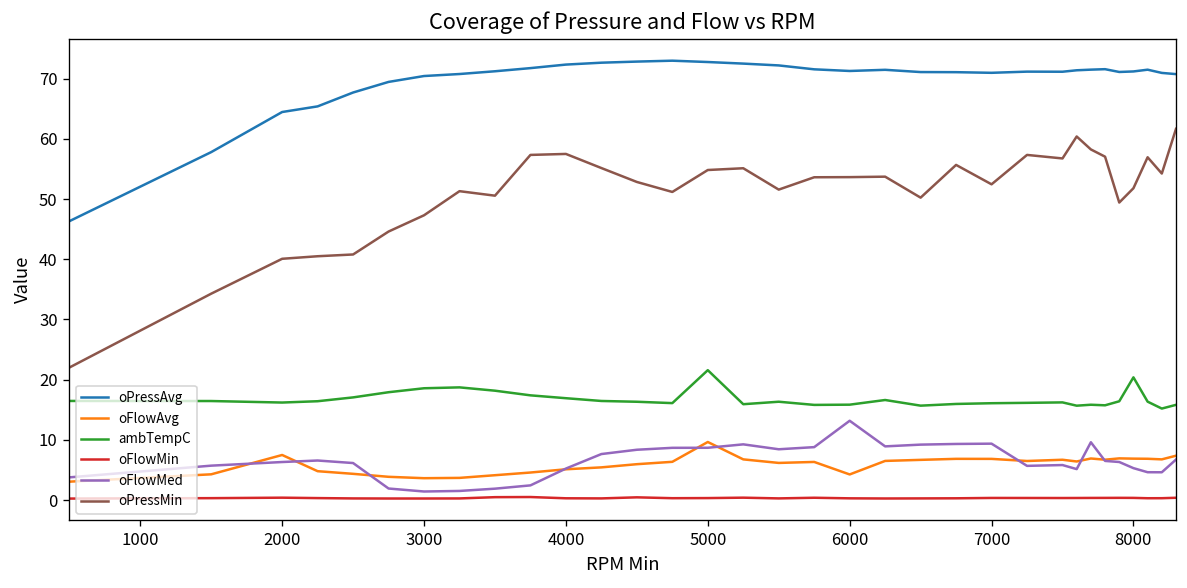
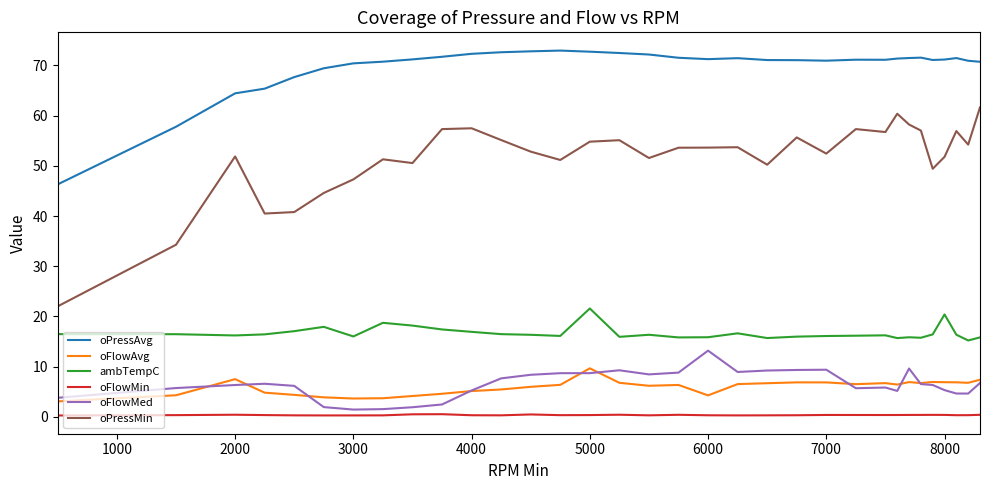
  {
    "oPressAvg": {
      "2000": 64,
      "3000": 70,
      "4000": 72,
      "5000": 73,
      "6000": 71,
      "7000": 71,
      "8000": 71
    },
    "oFlowAvg": {
      "2000": 7,
      "3000": 4,
      "5000": 10,
      "6000": 4,
      "7000": 7,
      "8000": 7
    },
    "ambTempC": {
      "2000": 16,
-     "3000": 19,
+     "3000": 16,
      "4000": 17,
      "5000": 22,
      "6000": 16,
      "7000": 16,
      "8000": 20
    },
    "oFlowMin": {
      "2000": 0,
      "3000": 0,
      "4000": 0,
      "5000": 0,
      "6000": 0,
      "7000": 0,
      "8000": 0
    },
    "oFlowMed": {
      "2000": 6,
      "3000": 1,
      "5000": 9,
      "6000": 13,
      "7000": 9,
      "8000": 5
    },
    "oPressMin": {
-     "2000": 40,
+     "2000": 52,
      "3000": 47,
      "4000": 57,
      "5000": 55,
      "6000": 54,
      "7000": 52,
      "8000": 52
    }
  }
